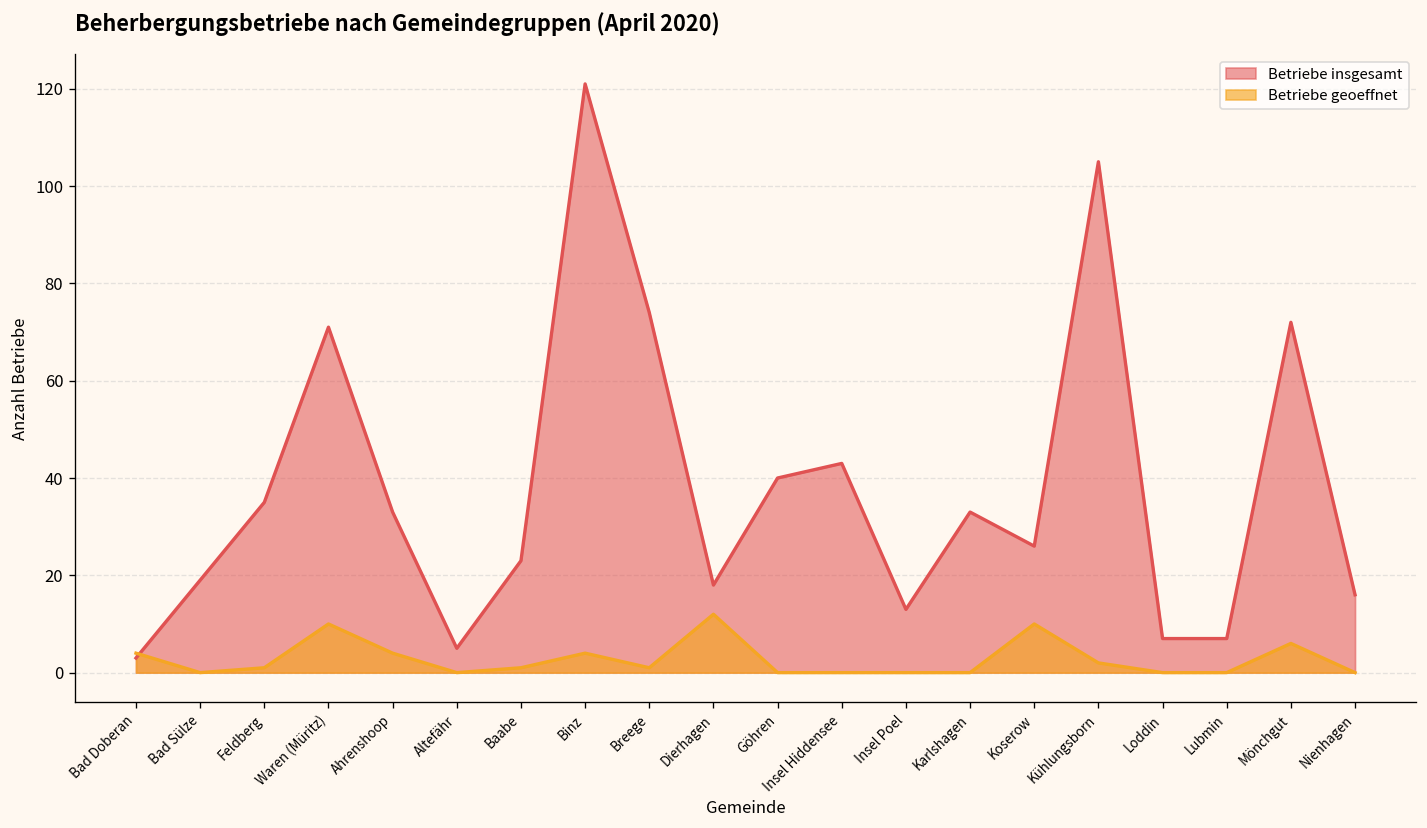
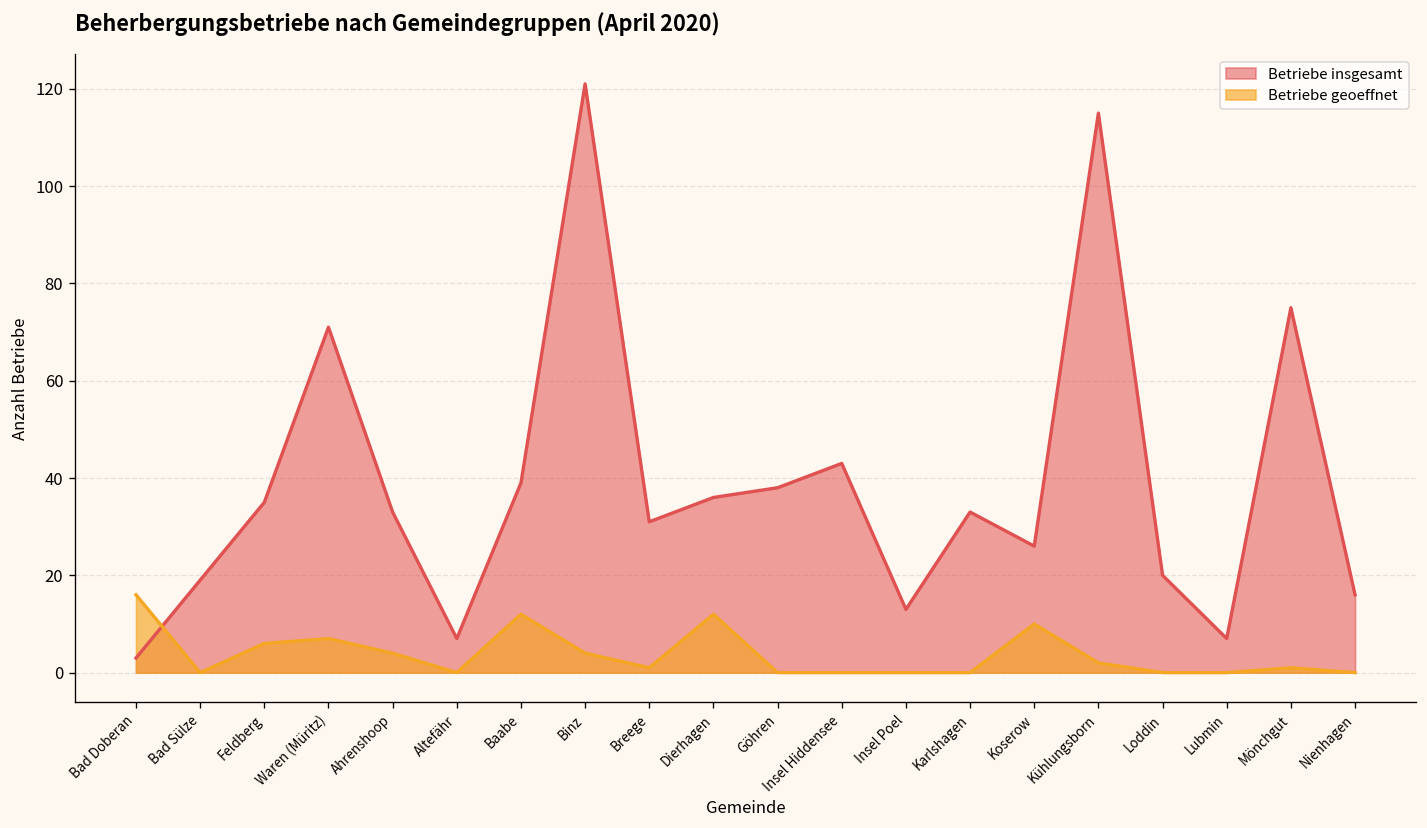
  {
    "Betriebe insgesamt": {
      "Bad Doberan": 3,
      "Bad Sülze": 19,
      "Feldberg": 35,
      "Waren (Müritz)": 71,
      "Ahrenshoop": 33,
-     "Altefähr": 5,
-     "Baabe": 23,
+     "Altefähr": 7,
+     "Baabe": 39,
      "Binz": 121,
-     "Breege": 74,
-     "Dierhagen": 18,
-     "Göhren": 40,
+     "Breege": 31,
+     "Dierhagen": 36,
+     "Göhren": 38,
      "Insel Hiddensee": 43,
      "Insel Poel": 13,
      "Karlshagen": 33,
      "Koserow": 26,
-     "Kühlungsborn": 105,
-     "Loddin": 7,
+     "Kühlungsborn": 115,
+     "Loddin": 20,
      "Lubmin": 7,
-     "Mönchgut": 72,
+     "Mönchgut": 75,
      "Nienhagen": 16
    },
    "Betriebe geoeffnet": {
-     "Bad Doberan": 4,
+     "Bad Doberan": 16,
      "Bad Sülze": 0,
-     "Feldberg": 1,
-     "Waren (Müritz)": 10,
+     "Feldberg": 6,
+     "Waren (Müritz)": 7,
      "Ahrenshoop": 4,
      "Altefähr": 0,
-     "Baabe": 1,
+     "Baabe": 12,
      "Binz": 4,
      "Breege": 1,
      "Dierhagen": 12,
      "Göhren": 0,
      "Insel Hiddensee": 0,
      "Insel Poel": 0,
      "Karlshagen": 0,
      "Koserow": 10,
      "Kühlungsborn": 2,
      "Loddin": 0,
      "Lubmin": 0,
-     "Mönchgut": 6,
+     "Mönchgut": 1,
      "Nienhagen": 0
    }
  }
